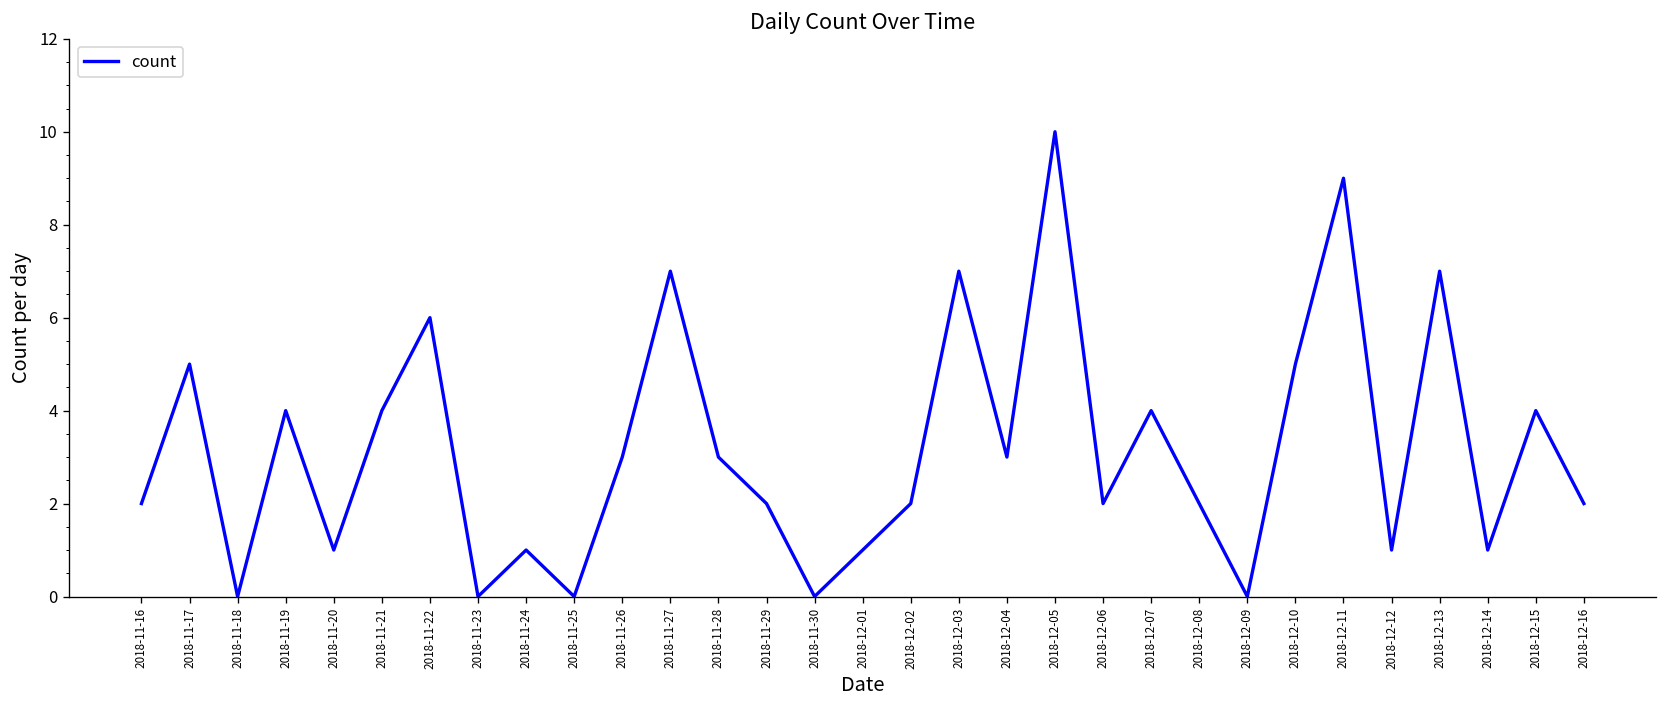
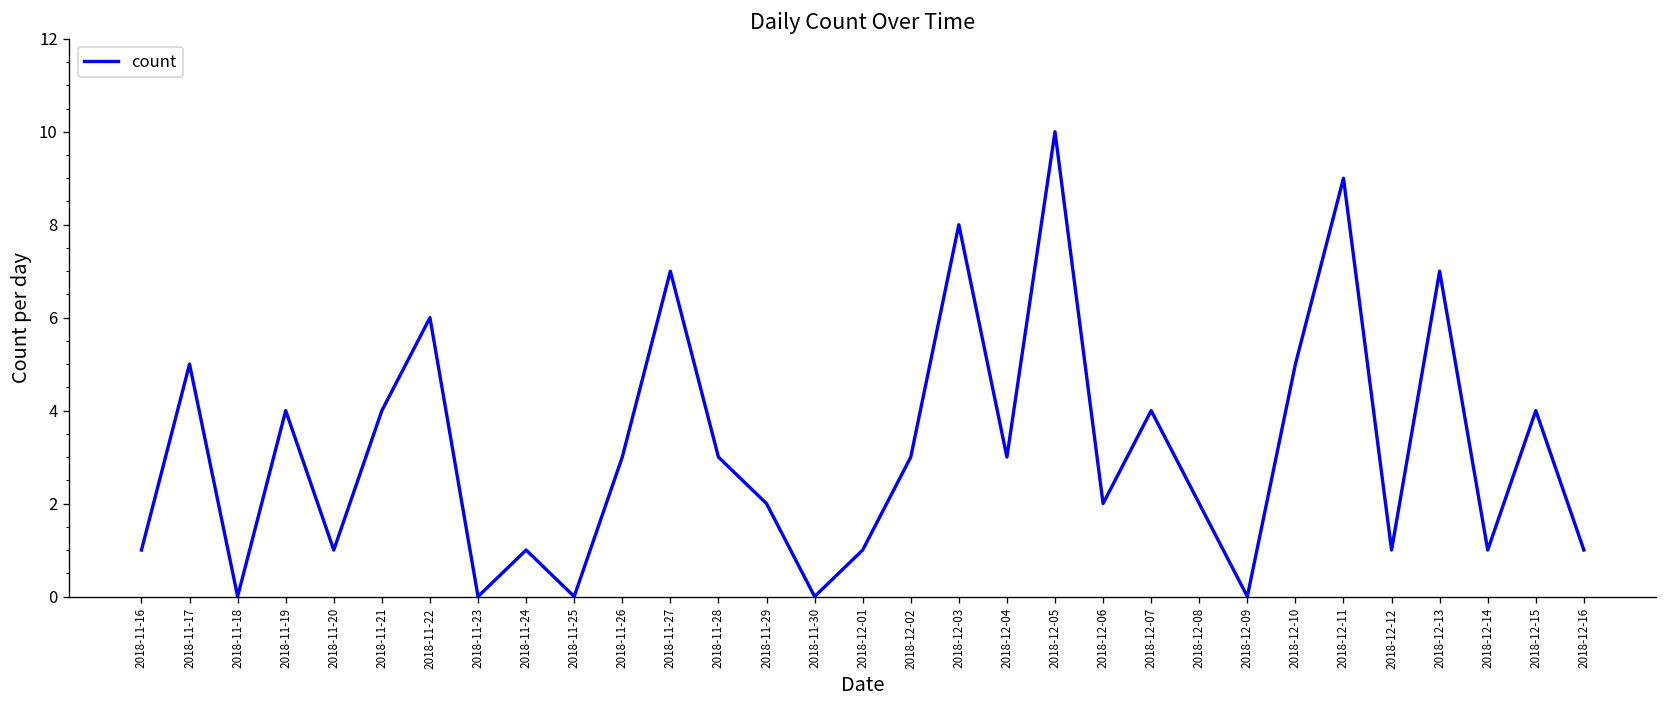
  {
-   "2018-11-16": 2,
+   "2018-11-16": 1,
    "2018-11-17": 5,
    "2018-11-18": 0,
    "2018-11-19": 4,
    "2018-11-20": 1,
    "2018-11-21": 4,
    "2018-11-22": 6,
    "2018-11-23": 0,
    "2018-11-24": 1,
    "2018-11-25": 0,
    "2018-11-26": 3,
    "2018-11-27": 7,
    "2018-11-28": 3,
    "2018-11-29": 2,
    "2018-11-30": 0,
    "2018-12-01": 1,
-   "2018-12-02": 2,
-   "2018-12-03": 7,
+   "2018-12-02": 3,
+   "2018-12-03": 8,
    "2018-12-04": 3,
    "2018-12-05": 10,
    "2018-12-06": 2,
    "2018-12-07": 4,
    "2018-12-08": 2,
    "2018-12-09": 0,
    "2018-12-10": 5,
    "2018-12-11": 9,
    "2018-12-12": 1,
    "2018-12-13": 7,
    "2018-12-14": 1,
    "2018-12-15": 4,
-   "2018-12-16": 2
+   "2018-12-16": 1
  }
